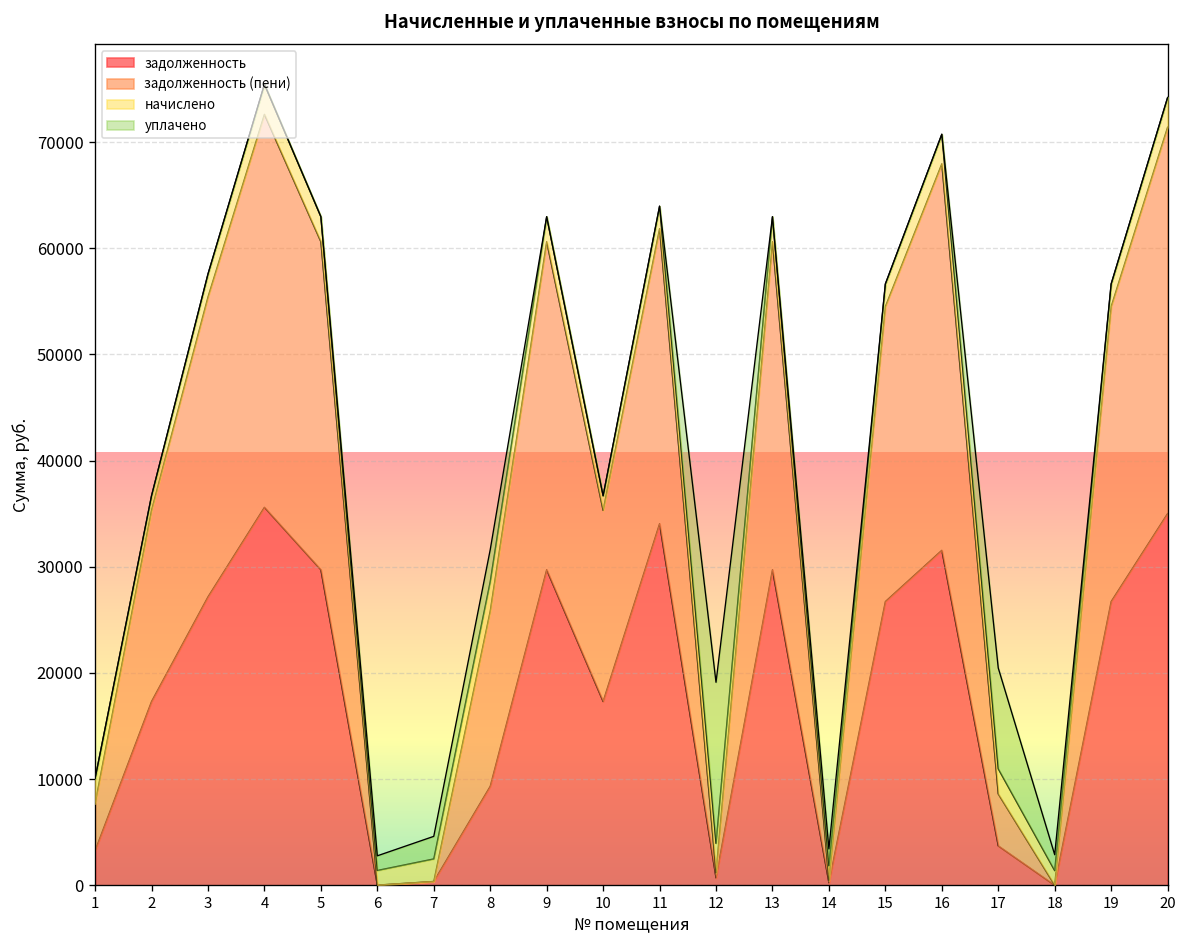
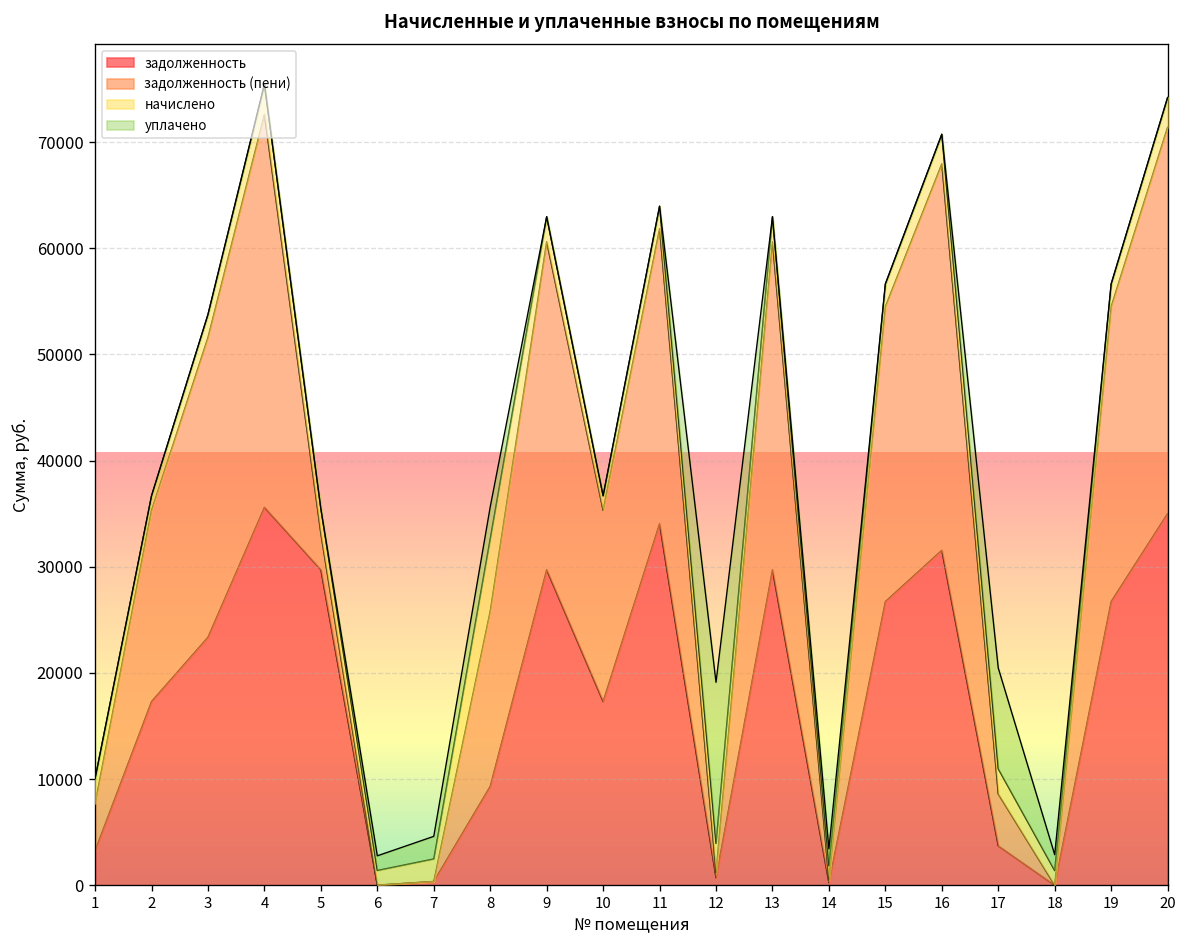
  {
    "задолженность": {
      "1": 3000,
      "2": 17000,
-     "3": 27000,
+     "3": 23000,
      "4": 36000,
      "5": 30000,
      "8": 9000,
      "9": 30000,
      "10": 17000,
      "11": 34000,
      "12": 1000,
      "13": 30000,
      "15": 27000,
      "16": 32000,
      "17": 4000,
      "19": 27000,
      "20": 35000
    },
    "задолженность (пени)": {
      "1": 4000,
      "2": 18000,
      "3": 28000,
-     "5": 31000,
+     "5": 3000,
      "8": 17000,
      "9": 31000,
      "10": 18000,
      "11": 28000,
      "12": 0,
      "13": 31000,
      "15": 28000,
      "16": 36000,
      "17": 5000,
      "19": 28000,
      "20": 36000
    },
    "начислено": {
      "6": 1000,
      "7": 2000,
-     "8": 3000,
+     "8": 7000,
      "12": 3000,
      "14": 1000,
      "17": 2000,
      "18": 1000
    },
    "уплачено": {
      "6": 1000,
      "7": 2000,
      "8": 3000,
      "12": 15000,
      "14": 2000,
      "17": 9000,
      "18": 1000
    }
  }
